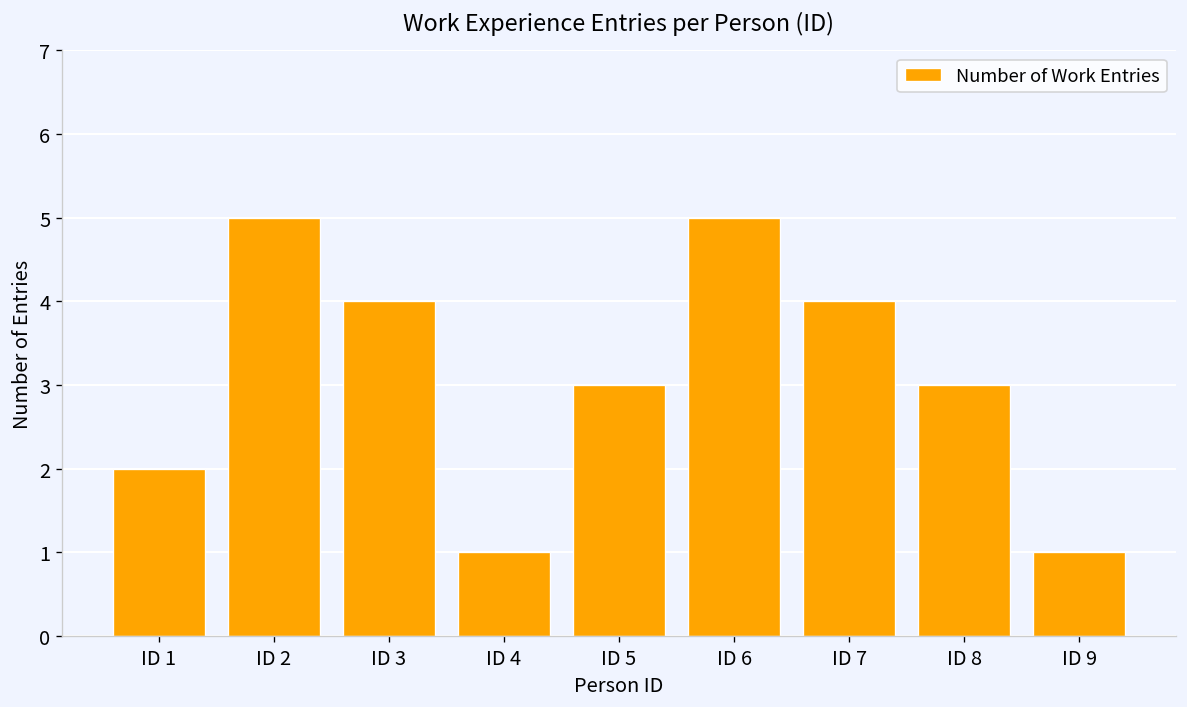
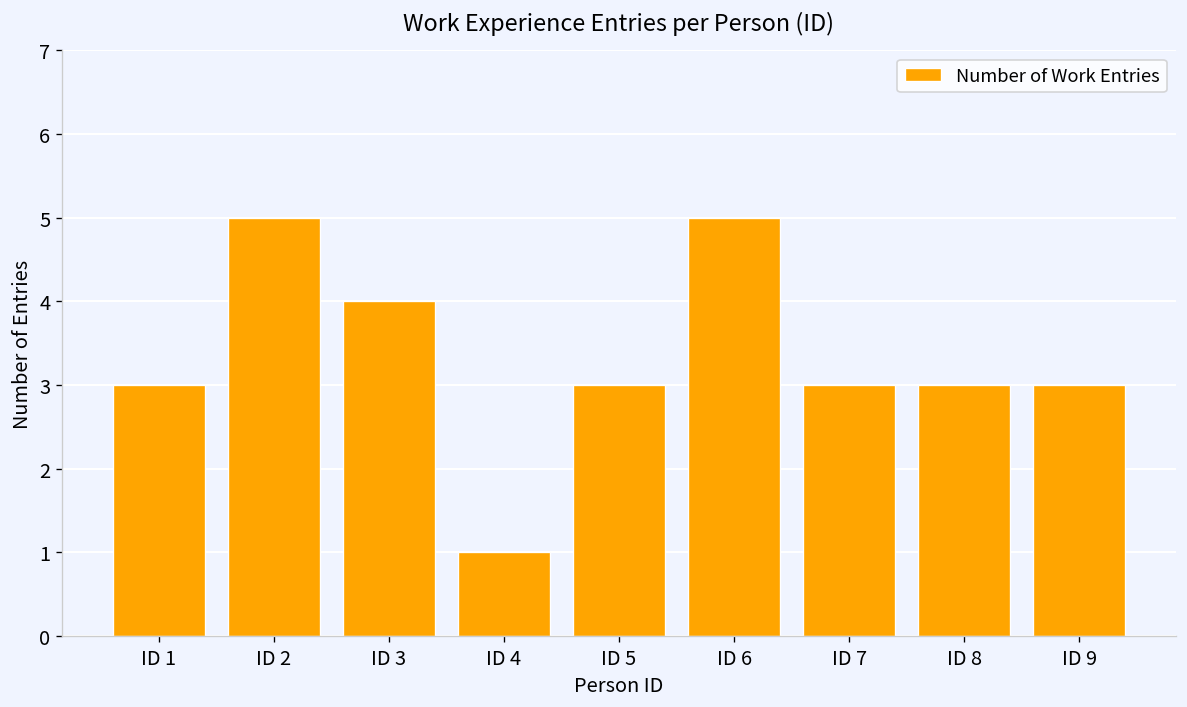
  {
-   "ID 1": 2,
+   "ID 1": 3,
    "ID 2": 5,
    "ID 3": 4,
    "ID 4": 1,
    "ID 5": 3,
    "ID 6": 5,
-   "ID 7": 4,
+   "ID 7": 3,
    "ID 8": 3,
-   "ID 9": 1
+   "ID 9": 3
  }
